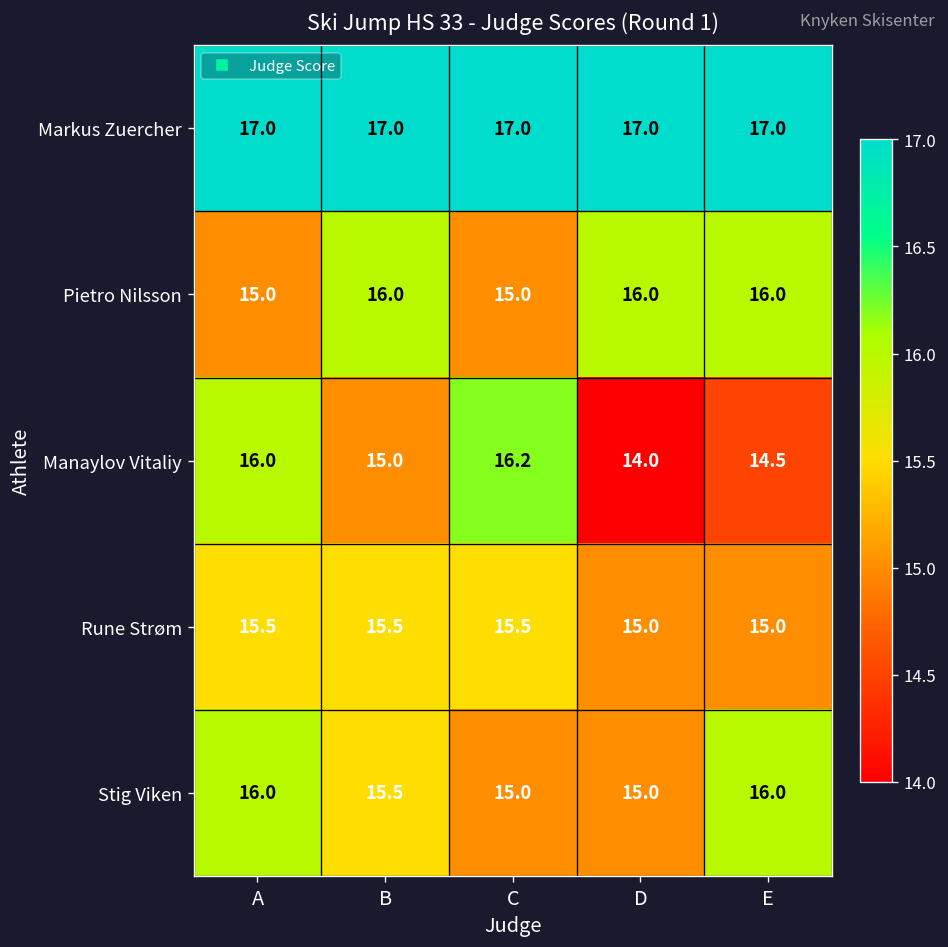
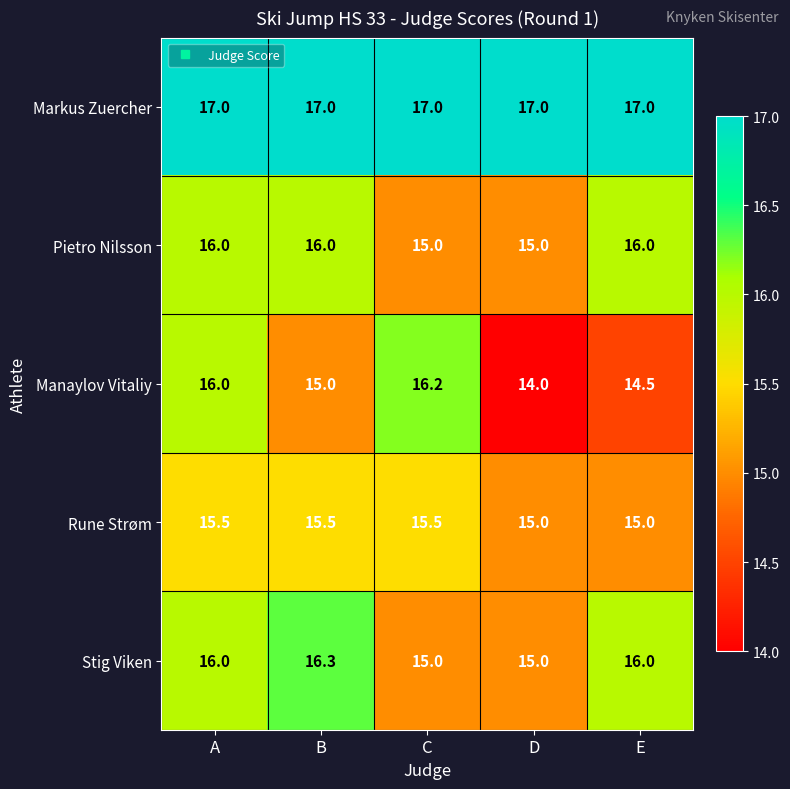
  {
    "Markus Zuercher": {
      "A": 17.0,
      "B": 17.0,
      "C": 17.0,
      "D": 17.0,
      "E": 17.0
    },
    "Pietro Nilsson": {
-     "A": 15.0,
+     "A": 16.0,
      "B": 16.0,
      "C": 15.0,
-     "D": 16.0,
+     "D": 15.0,
      "E": 16.0
    },
    "Manaylov Vitaliy": {
      "A": 16.0,
      "B": 15.0,
      "C": 16.2,
      "D": 14.0,
      "E": 14.5
    },
    "Rune Strøm": {
      "A": 15.5,
      "B": 15.5,
      "C": 15.5,
      "D": 15.0,
      "E": 15.0
    },
    "Stig Viken": {
      "A": 16.0,
-     "B": 15.5,
+     "B": 16.3,
      "C": 15.0,
      "D": 15.0,
      "E": 16.0
    }
  }
